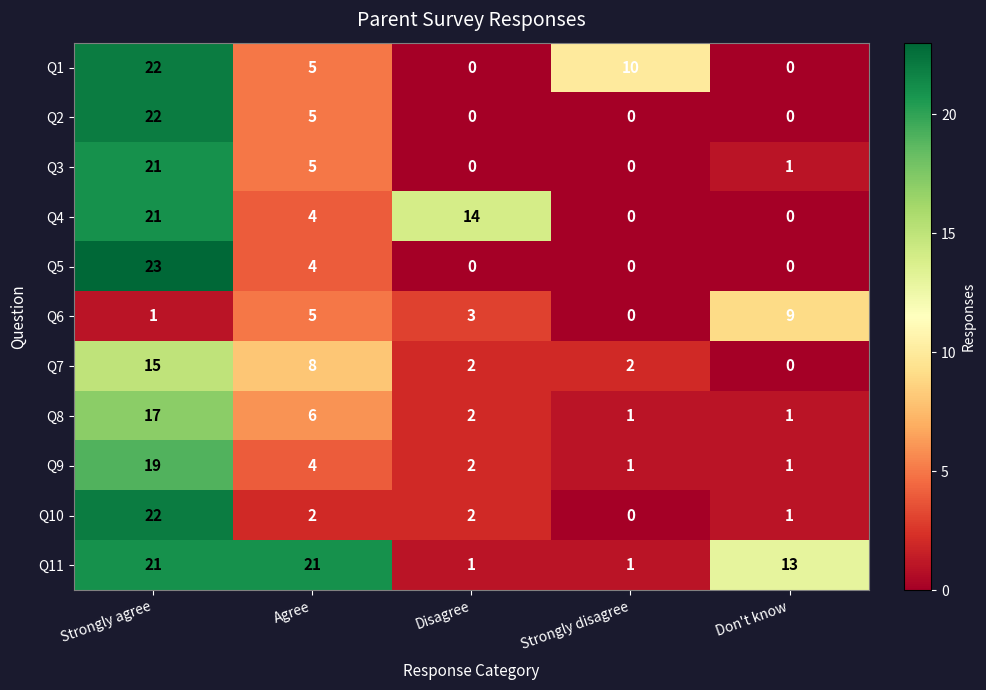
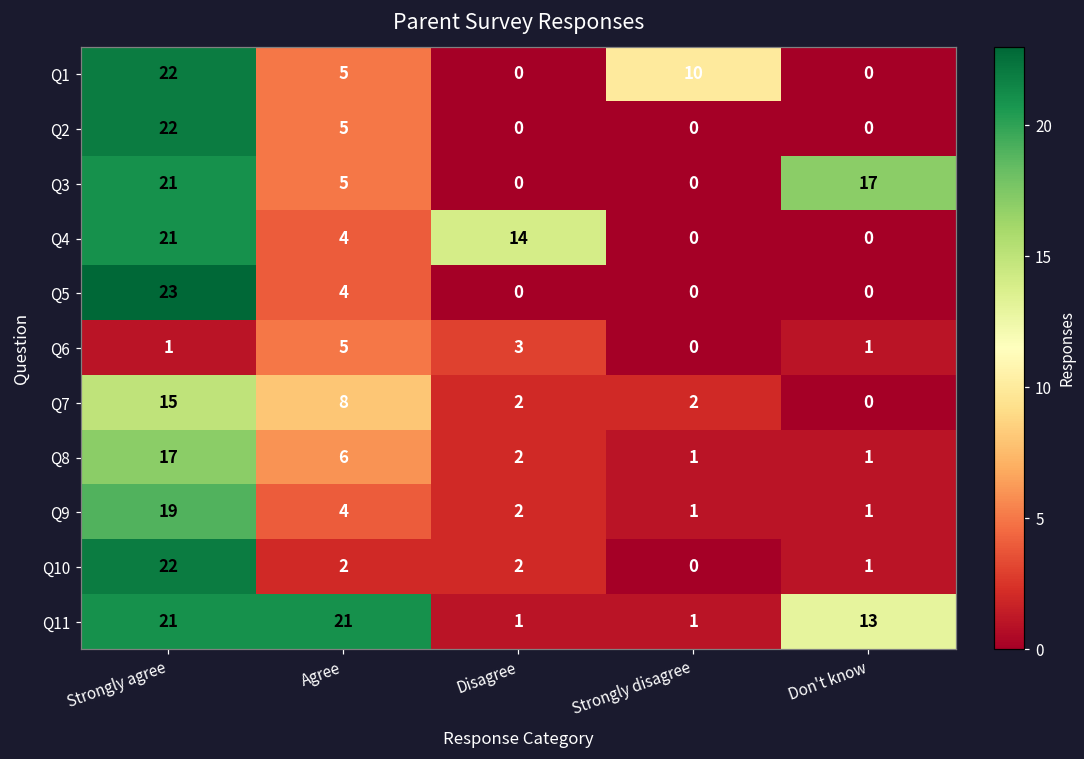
  {
    "Q1": {
      "Strongly agree": 22,
      "Agree": 5,
      "Disagree": 0,
      "Strongly disagree": 10,
      "Don't know": 0
    },
    "Q2": {
      "Strongly agree": 22,
      "Agree": 5,
      "Disagree": 0,
      "Strongly disagree": 0,
      "Don't know": 0
    },
    "Q3": {
      "Strongly agree": 21,
      "Agree": 5,
      "Disagree": 0,
      "Strongly disagree": 0,
-     "Don't know": 1
+     "Don't know": 17
    },
    "Q4": {
      "Strongly agree": 21,
      "Agree": 4,
      "Disagree": 14,
      "Strongly disagree": 0,
      "Don't know": 0
    },
    "Q5": {
      "Strongly agree": 23,
      "Agree": 4,
      "Disagree": 0,
      "Strongly disagree": 0,
      "Don't know": 0
    },
    "Q6": {
      "Strongly agree": 1,
      "Agree": 5,
      "Disagree": 3,
      "Strongly disagree": 0,
-     "Don't know": 9
+     "Don't know": 1
    },
    "Q7": {
      "Strongly agree": 15,
      "Agree": 8,
      "Disagree": 2,
      "Strongly disagree": 2,
      "Don't know": 0
    },
    "Q8": {
      "Strongly agree": 17,
      "Agree": 6,
      "Disagree": 2,
      "Strongly disagree": 1,
      "Don't know": 1
    },
    "Q9": {
      "Strongly agree": 19,
      "Agree": 4,
      "Disagree": 2,
      "Strongly disagree": 1,
      "Don't know": 1
    },
    "Q10": {
      "Strongly agree": 22,
      "Agree": 2,
      "Disagree": 2,
      "Strongly disagree": 0,
      "Don't know": 1
    },
    "Q11": {
      "Strongly agree": 21,
      "Agree": 21,
      "Disagree": 1,
      "Strongly disagree": 1,
      "Don't know": 13
    }
  }
